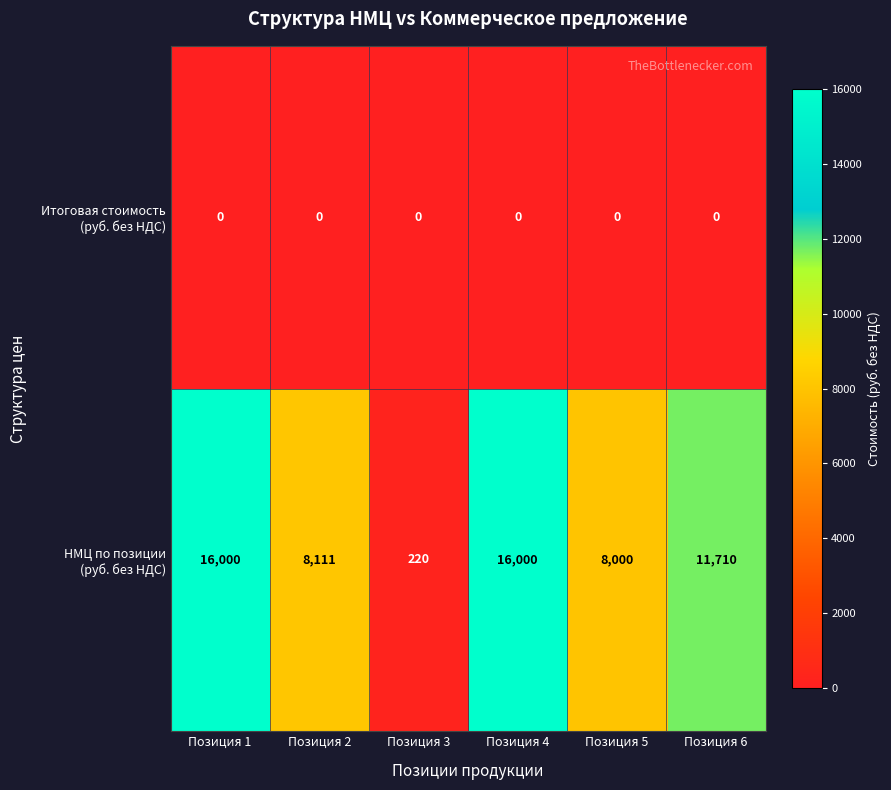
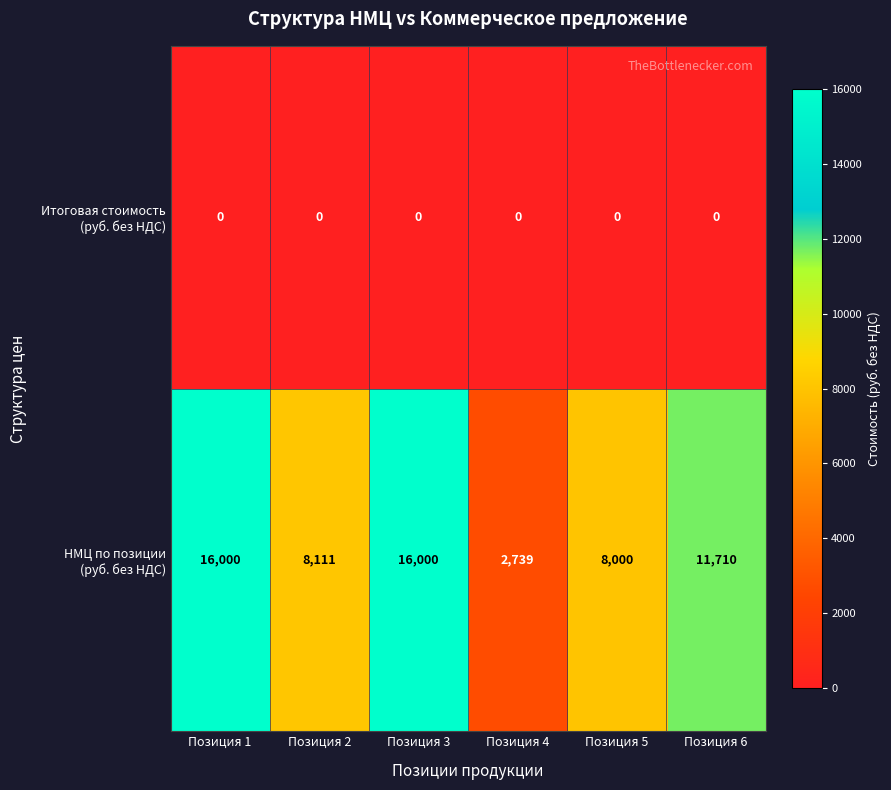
  {
    "Итоговая стоимость (руб. без НДС)": {
      "Позиция 1": "0",
      "Позиция 2": "0",
      "Позиция 3": "0",
      "Позиция 4": "0",
      "Позиция 5": "0"
    },
    "НМЦ по позиции (руб. без НДС)": {
      "Позиция 1": "16,000",
      "Позиция 2": "8,111",
-     "Позиция 3": "220",
-     "Позиция 4": "16,000",
+     "Позиция 3": "16,000",
+     "Позиция 4": "2,739",
      "Позиция 5": "8,000",
      "Позиция 6": "11,710"
    }
  }
